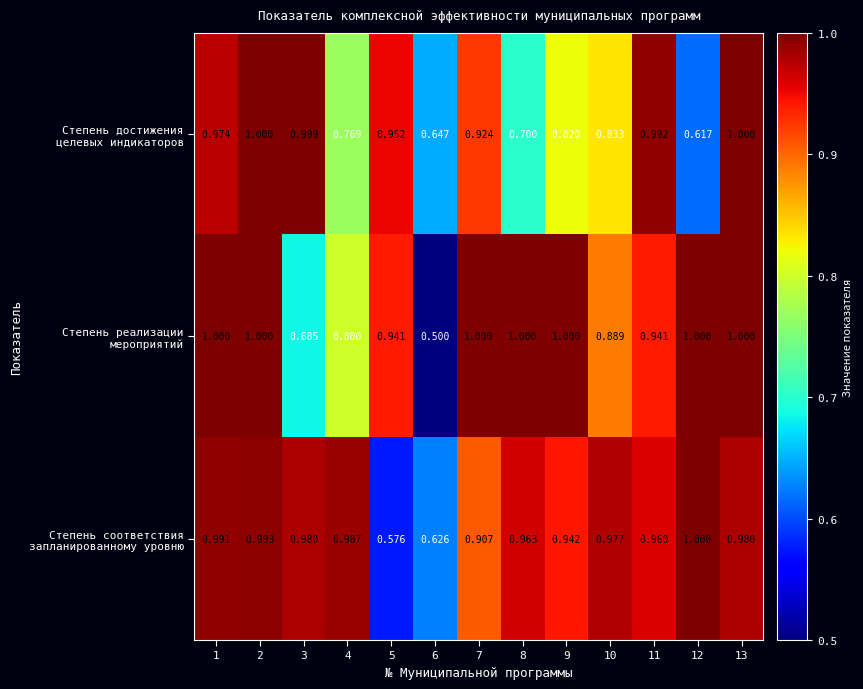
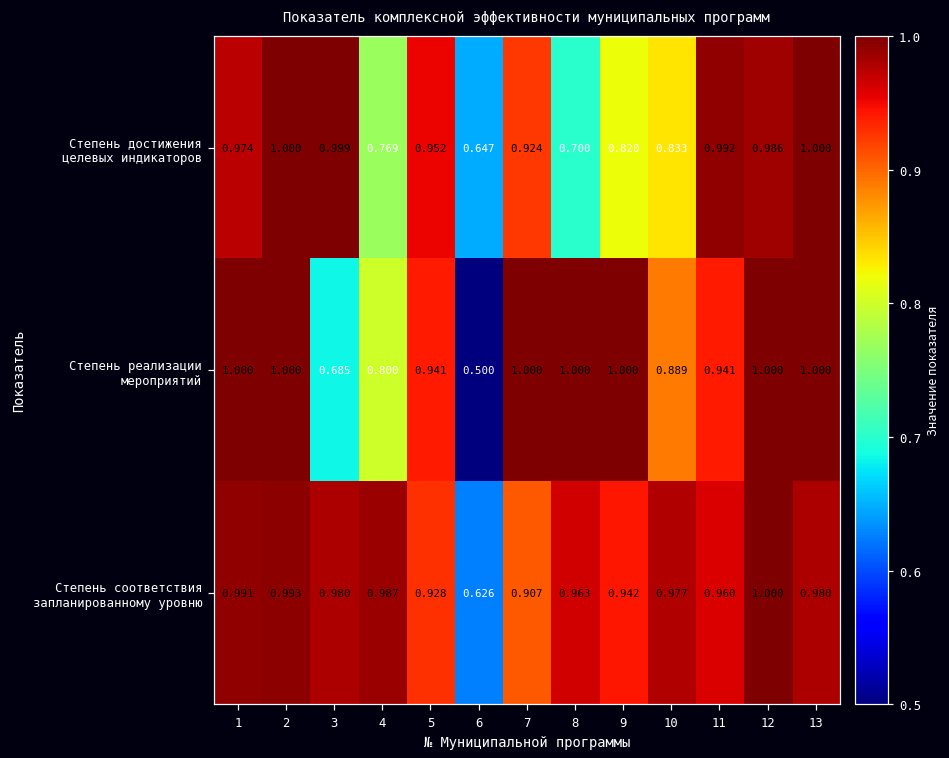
  {
    "Степень достижения целевых индикаторов": {
      "1": 0.974,
      "2": 1.000,
      "3": 0.999,
      "4": 0.769,
      "5": 0.952,
      "6": 0.647,
      "7": 0.924,
      "8": 0.700,
      "9": 0.820,
      "10": 0.833,
      "11": 0.992,
-     "12": 0.617,
+     "12": 0.986,
      "13": 1.000
    },
    "Степень реализации мероприятий": {
      "1": 1.000,
      "2": 1.000,
      "3": 0.685,
      "4": 0.800,
      "5": 0.941,
      "6": 0.500,
      "7": 1.000,
      "8": 1.000,
      "9": 1.000,
      "10": 0.889,
      "11": 0.941,
      "12": 1.000,
      "13": 1.000
    },
    "Степень соответствия запланированному уровню": {
      "1": 0.991,
      "2": 0.993,
      "3": 0.980,
      "4": 0.987,
-     "5": 0.576,
+     "5": 0.928,
      "6": 0.626,
      "7": 0.907,
      "8": 0.963,
      "9": 0.942,
      "10": 0.977,
      "11": 0.960,
      "12": 1.000,
      "13": 0.980
    }
  }
